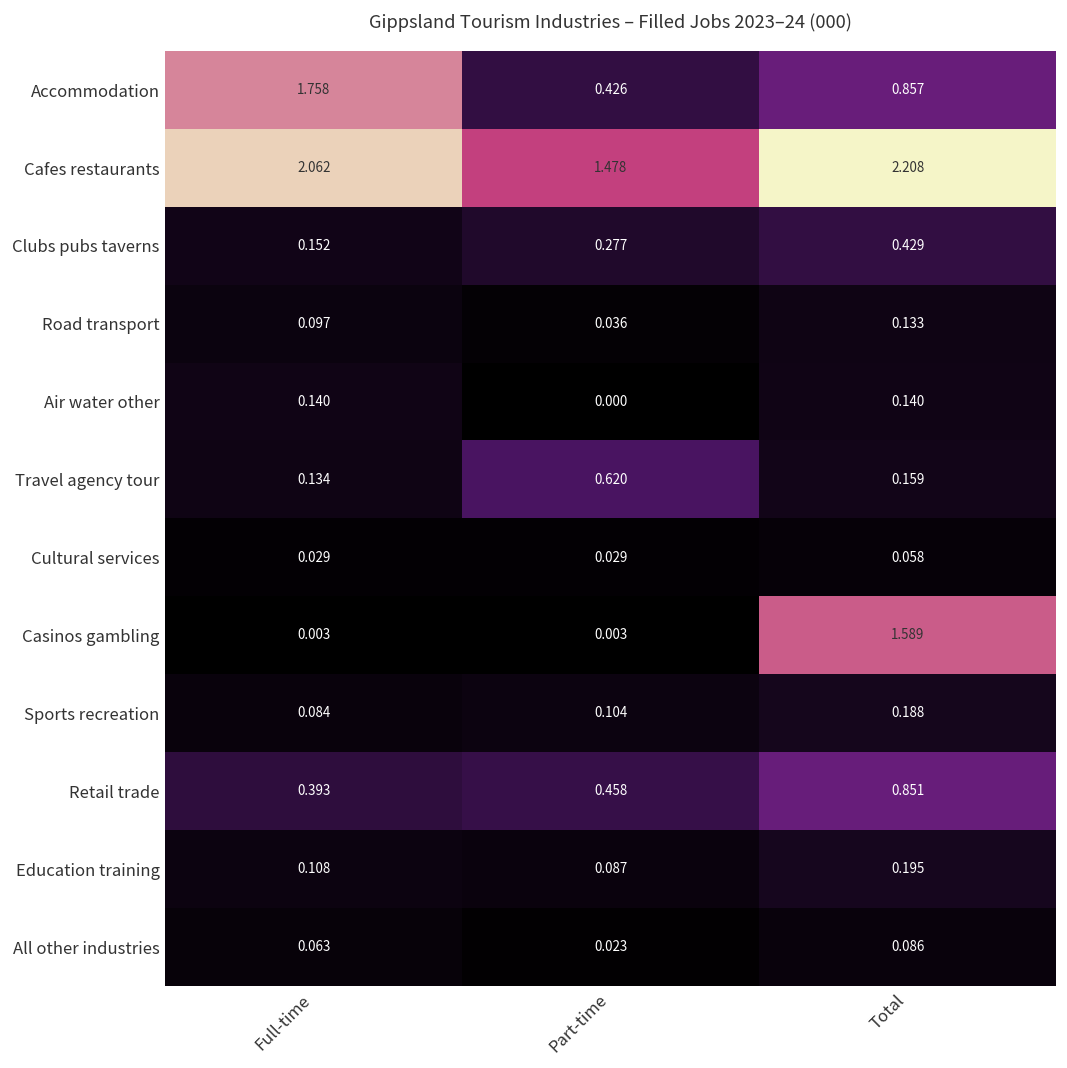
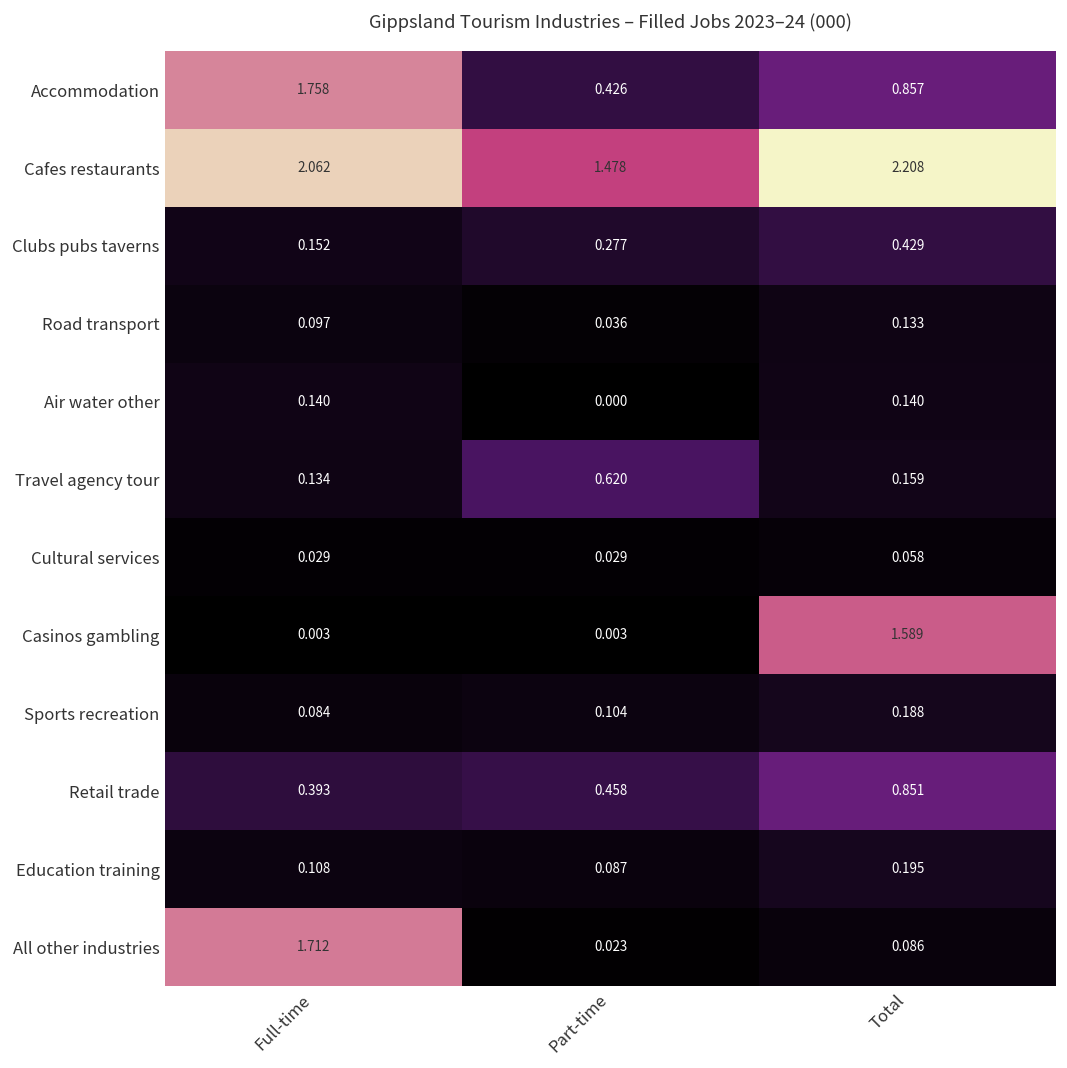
  {
    "Accommodation": {
      "Full-time": 1.758,
      "Part-time": 0.426,
      "Total": 0.857
    },
    "Cafes restaurants": {
      "Full-time": 2.062,
      "Part-time": 1.478,
      "Total": 2.208
    },
    "Clubs pubs taverns": {
      "Full-time": 0.152,
      "Part-time": 0.277,
      "Total": 0.429
    },
    "Road transport": {
      "Full-time": 0.097,
      "Part-time": 0.036,
      "Total": 0.133
    },
    "Air water other": {
      "Full-time": 0.140,
      "Part-time": 0.000,
      "Total": 0.140
    },
    "Travel agency tour": {
      "Full-time": 0.134,
      "Part-time": 0.620,
      "Total": 0.159
    },
    "Cultural services": {
      "Full-time": 0.029,
      "Part-time": 0.029,
      "Total": 0.058
    },
    "Casinos gambling": {
      "Full-time": 0.003,
      "Part-time": 0.003,
      "Total": 1.589
    },
    "Sports recreation": {
      "Full-time": 0.084,
      "Part-time": 0.104,
      "Total": 0.188
    },
    "Retail trade": {
      "Full-time": 0.393,
      "Part-time": 0.458,
      "Total": 0.851
    },
    "Education training": {
      "Full-time": 0.108,
      "Part-time": 0.087,
      "Total": 0.195
    },
    "All other industries": {
-     "Full-time": 0.063,
+     "Full-time": 1.712,
      "Part-time": 0.023,
      "Total": 0.086
    }
  }
